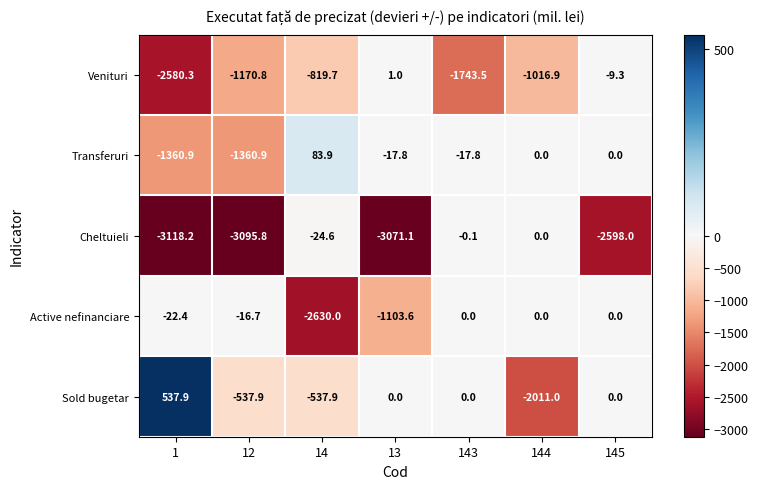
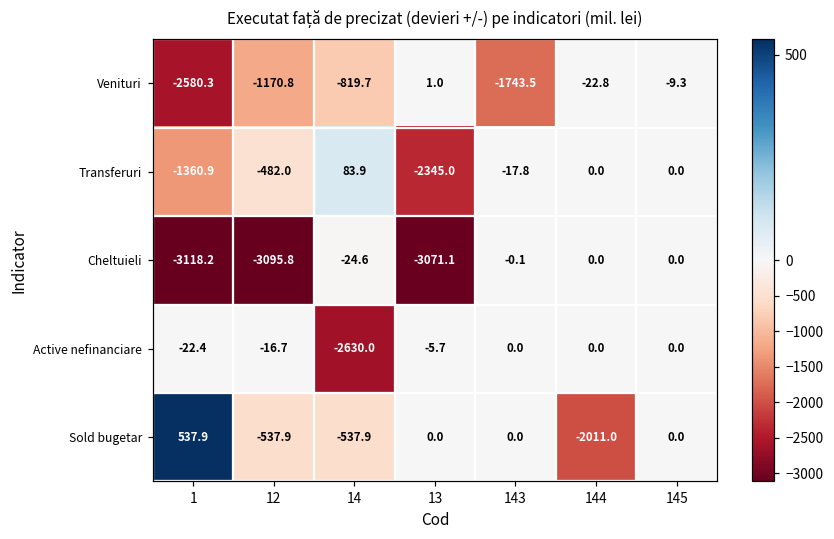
  {
    "Venituri": {
      "1": -2580.3,
      "12": -1170.8,
      "14": -819.7,
      "13": 1.0,
      "143": -1743.5,
-     "144": -1016.9,
+     "144": -22.8,
      "145": -9.3
    },
    "Transferuri": {
      "1": -1360.9,
-     "12": -1360.9,
+     "12": -482.0,
      "14": 83.9,
-     "13": -17.8,
+     "13": -2345.0,
      "143": -17.8,
      "144": 0.0,
      "145": 0.0
    },
    "Cheltuieli": {
      "1": -3118.2,
      "12": -3095.8,
      "14": -24.6,
      "13": -3071.1,
      "143": -0.1,
      "144": 0.0,
-     "145": -2598.0
+     "145": 0.0
    },
    "Active nefinanciare": {
      "1": -22.4,
      "12": -16.7,
      "14": -2630.0,
-     "13": -1103.6,
+     "13": -5.7,
      "143": 0.0,
      "144": 0.0,
      "145": 0.0
    },
    "Sold bugetar": {
      "1": 537.9,
      "12": -537.9,
      "14": -537.9,
      "13": 0.0,
      "143": 0.0,
      "144": -2011.0,
      "145": 0.0
    }
  }
